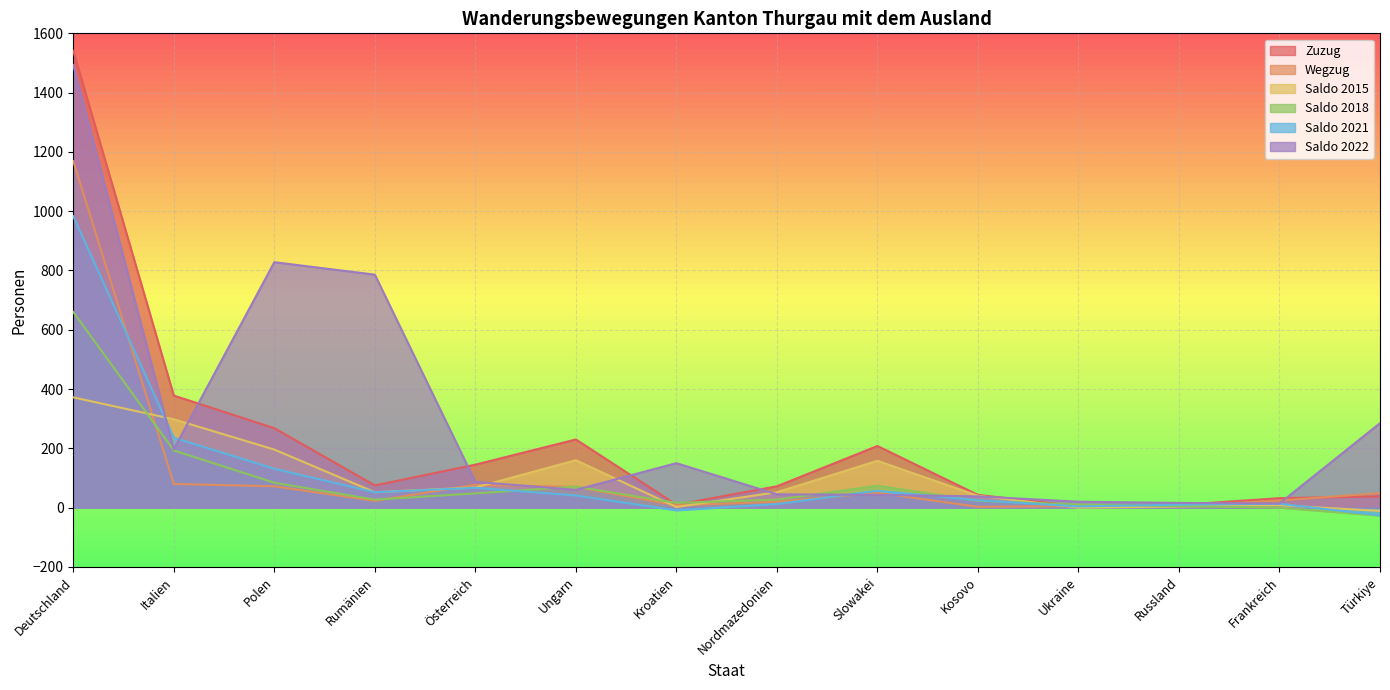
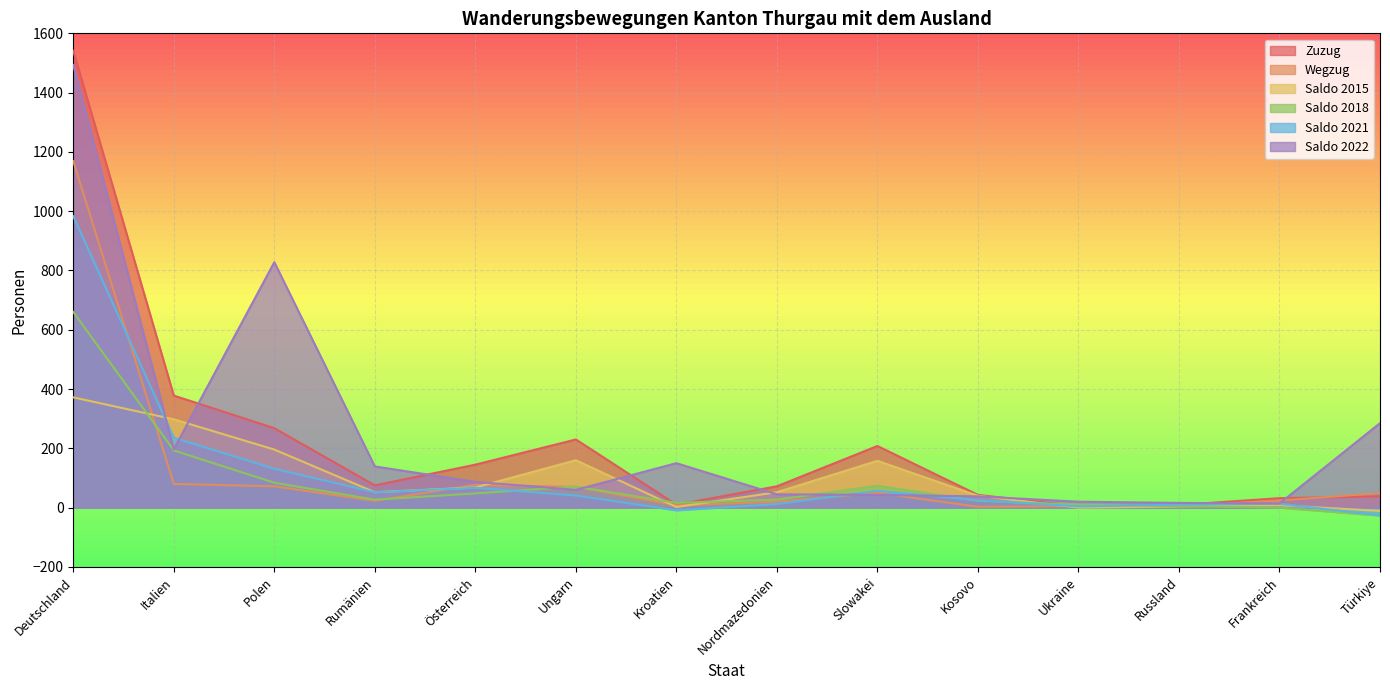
  {
    "Saldo 2022": {
      "Deutschland": 1490,
      "Polen": 830,
-     "Rumänien": 790,
+     "Rumänien": 140,
      "Österreich": 90,
      "Ungarn": 60,
      "Kroatien": 150,
      "Ukraine": 20,
      "Türkiye": 290
    }
  }
